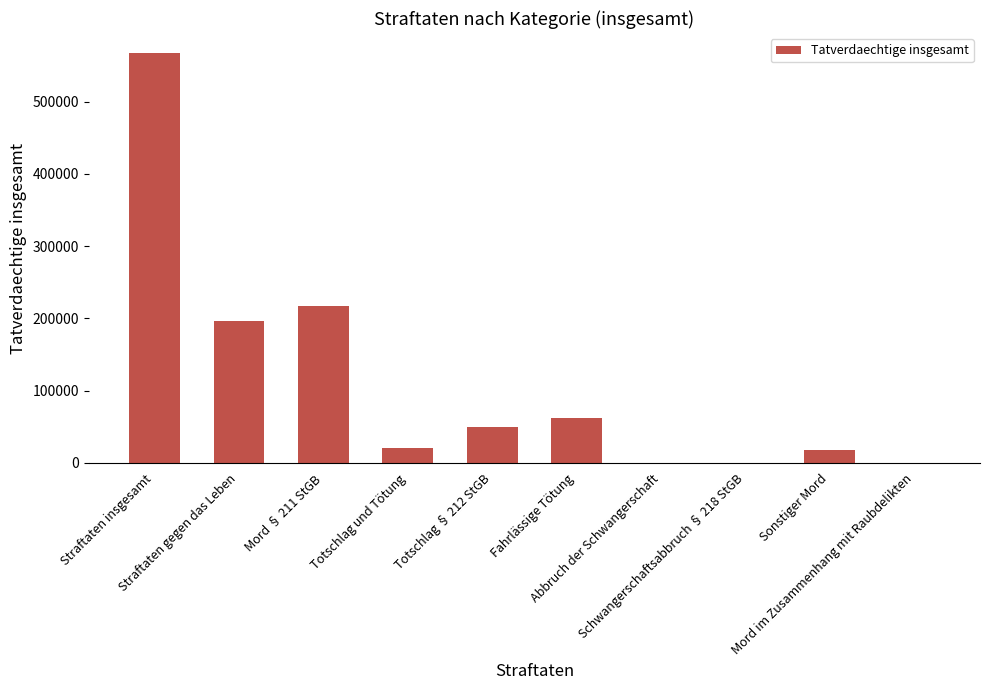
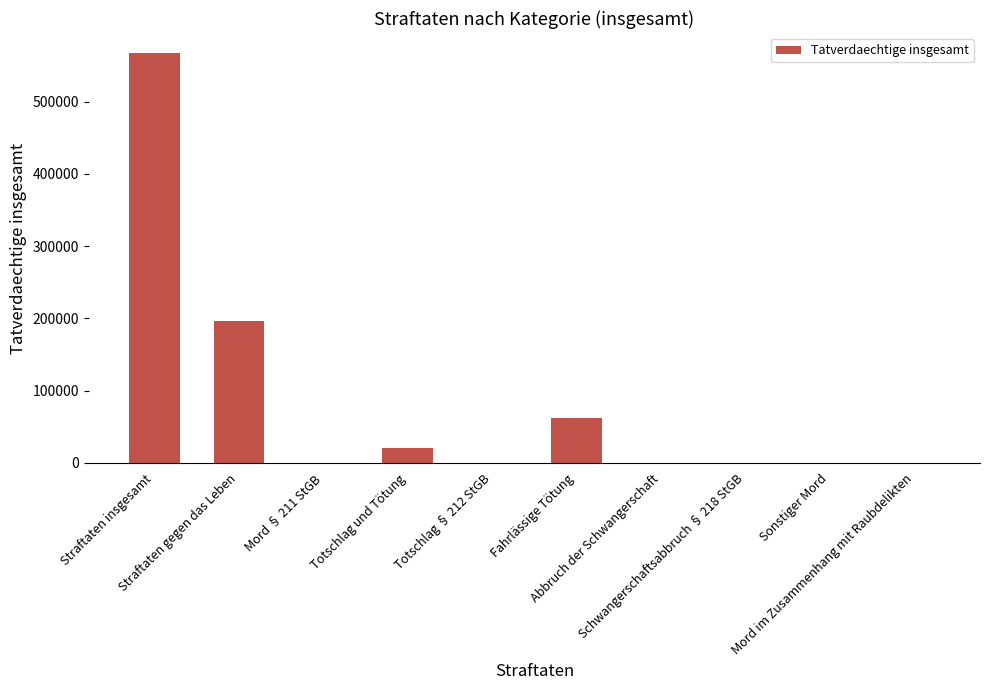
  {
    "Straftaten insgesamt": 570000,
    "Straftaten gegen das Leben": 200000,
-   "Mord § 211 StGB": 220000,
+   "Mord § 211 StGB": 0,
    "Totschlag und Tötung": 20000,
-   "Totschlag § 212 StGB": 50000,
+   "Totschlag § 212 StGB": 0,
    "Fahrlässige Tötung": 60000,
-   "Sonstiger Mord": 20000
+   "Sonstiger Mord": 0
  }
